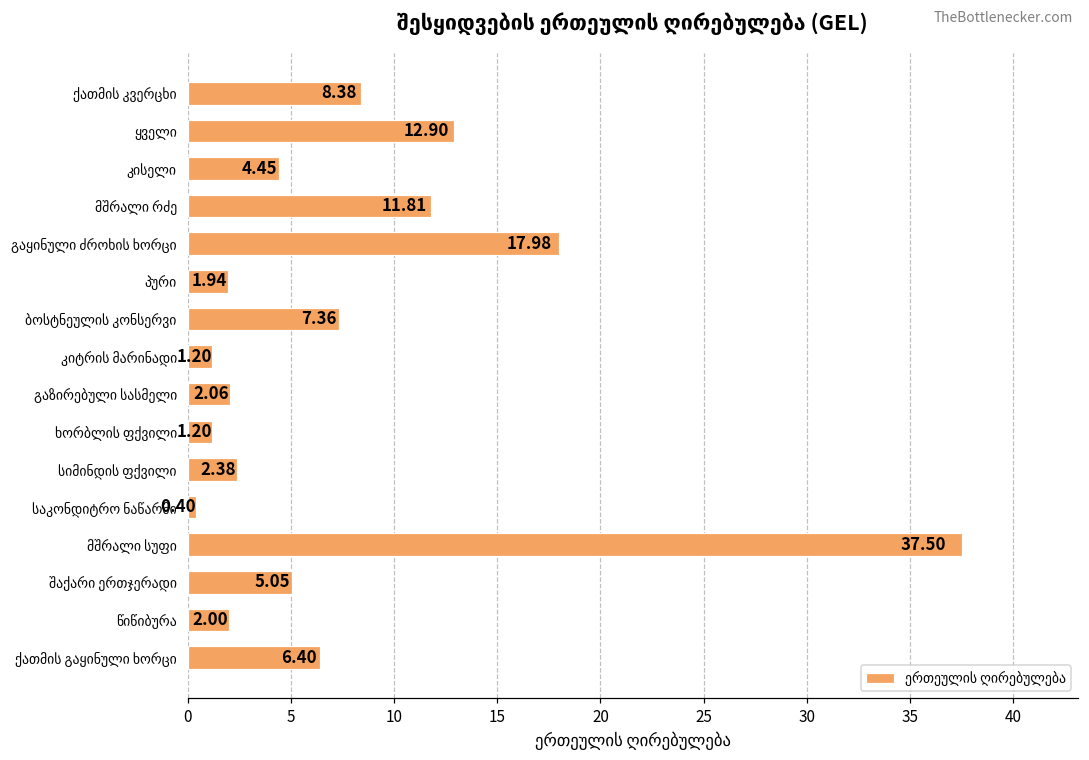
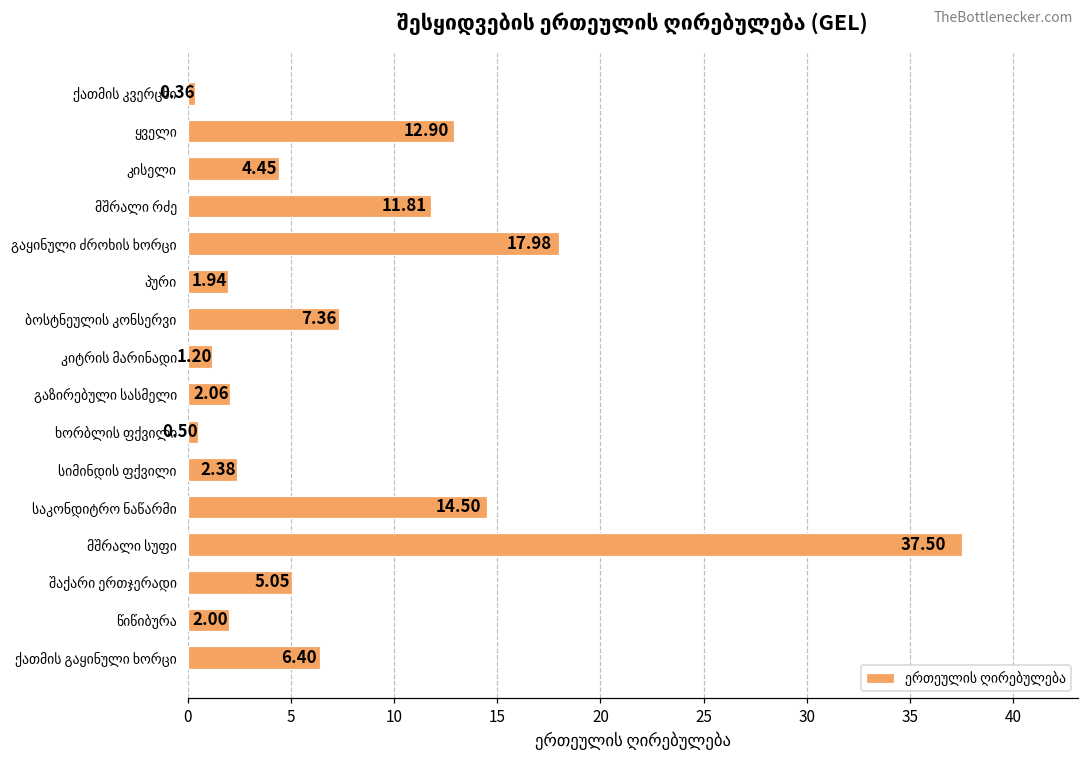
  {
-   "ქათმის კვერცხი": 8.38,
+   "ქათმის კვერცხი": 0.36,
    "ყველი": 12.90,
    "კისელი": 4.45,
    "მშრალი რძე": 11.81,
    "გაყინული ძროხის ხორცი": 17.98,
    "პური": 1.94,
    "ბოსტნეულის კონსერვი": 7.36,
    "კიტრის მარინადი": 1.20,
    "გაზირებული სასმელი": 2.06,
-   "ხორბლის ფქვილი": 1.20,
+   "ხორბლის ფქვილი": 0.50,
    "სიმინდის ფქვილი": 2.38,
-   "საკონდიტრო ნაწარმი": 0.40,
+   "საკონდიტრო ნაწარმი": 14.50,
    "მშრალი სუფი": 37.50,
    "შაქარი ერთჯერადი": 5.05,
    "წიწიბურა": 2.00,
    "ქათმის გაყინული ხორცი": 6.40
  }
